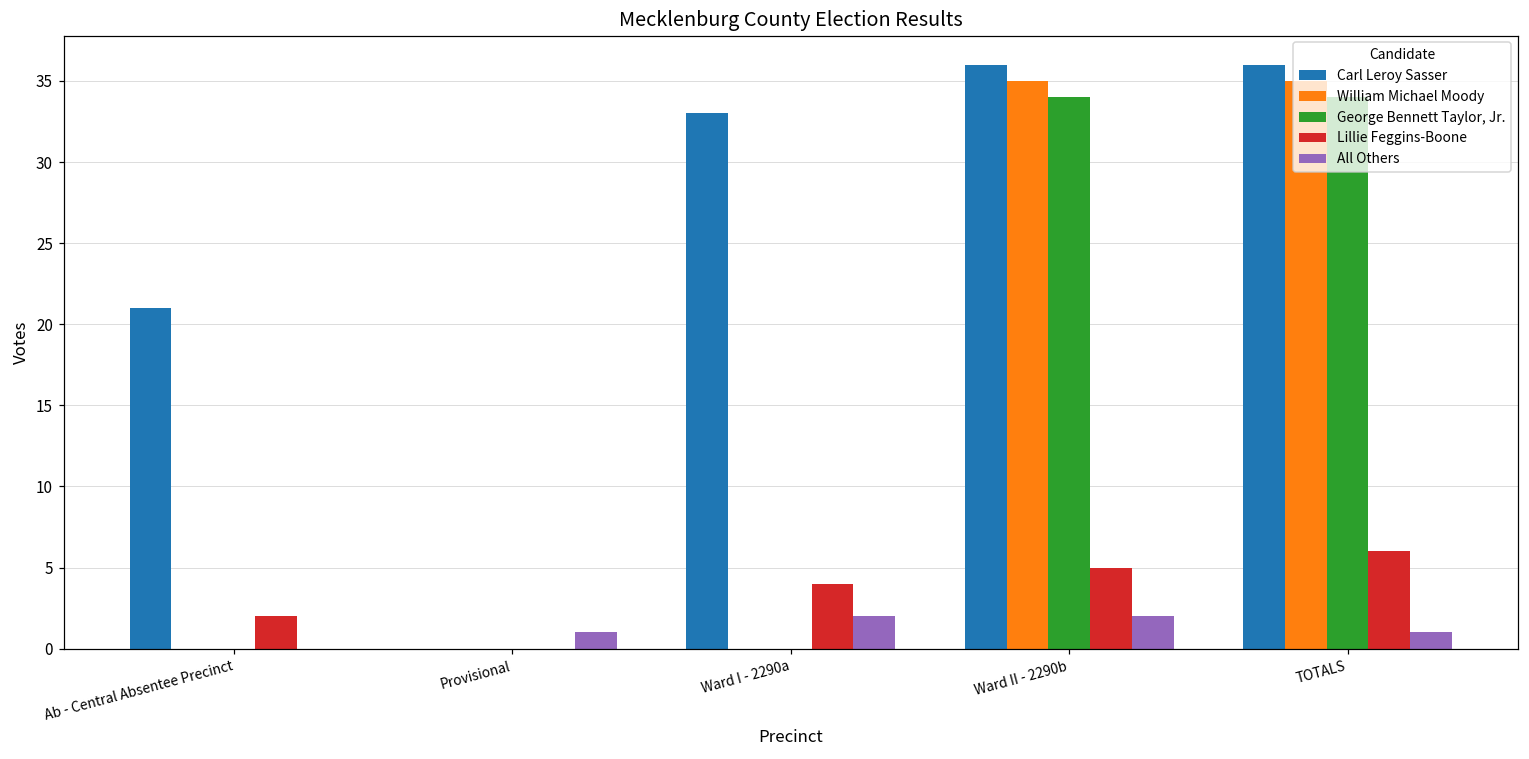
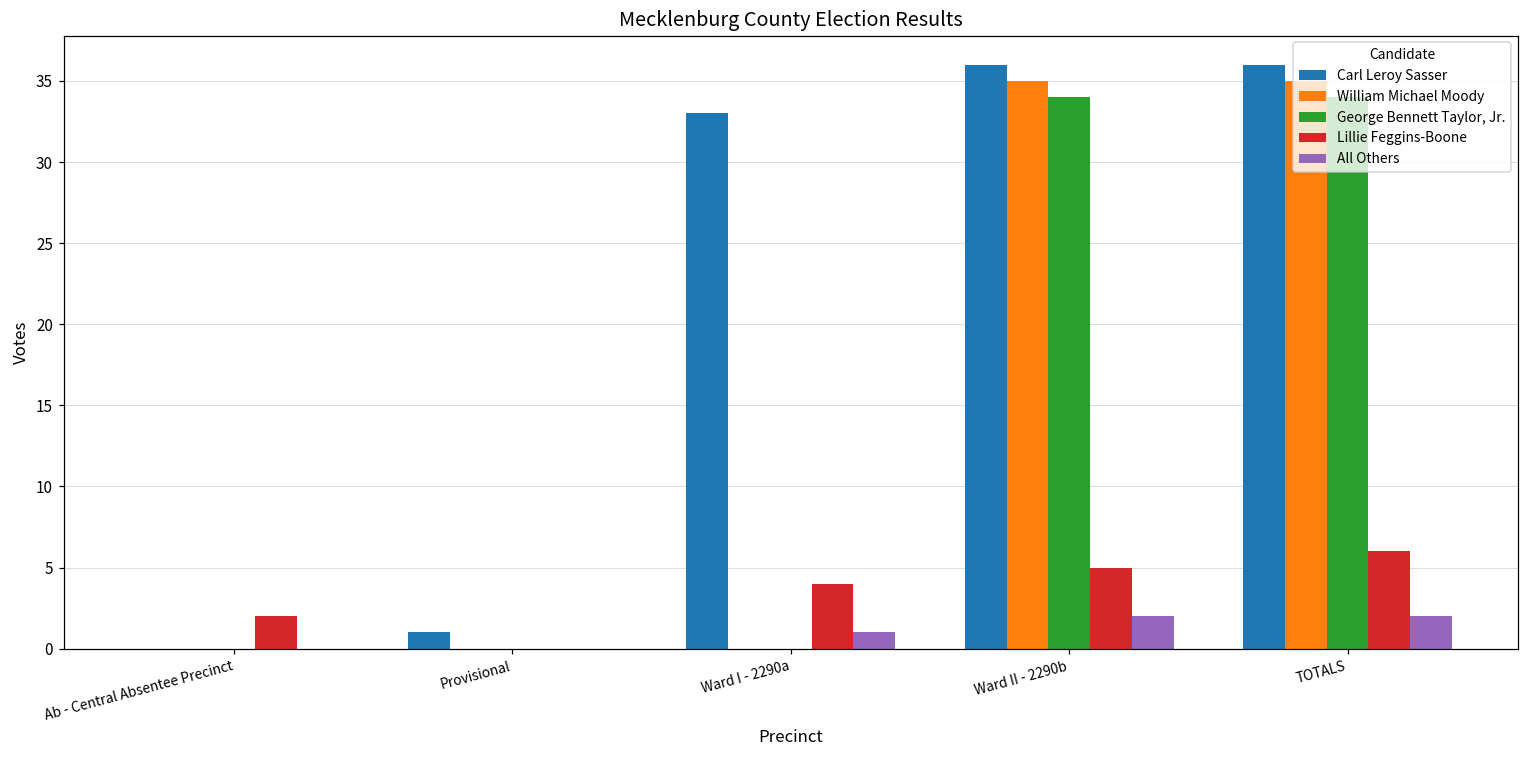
  {
    "Carl Leroy Sasser": {
-     "Ab - Central Absentee Precinct": 21,
-     "Provisional": 0,
+     "Ab - Central Absentee Precinct": 0,
+     "Provisional": 1,
      "Ward I - 2290a": 33,
      "Ward II - 2290b": 36,
      "TOTALS": 36
    },
    "William Michael Moody": {
      "Ab - Central Absentee Precinct": 0,
      "Provisional": 0,
      "Ward I - 2290a": 0,
      "Ward II - 2290b": 35
    },
    "George Bennett Taylor, Jr.": {
      "Ab - Central Absentee Precinct": 0,
      "Provisional": 0,
      "Ward I - 2290a": 0,
      "Ward II - 2290b": 34
    },
    "Lillie Feggins-Boone": {
      "Ab - Central Absentee Precinct": 2,
      "Provisional": 0,
      "Ward I - 2290a": 4,
      "Ward II - 2290b": 5,
      "TOTALS": 6
    },
    "All Others": {
      "Ab - Central Absentee Precinct": 0,
-     "Provisional": 1,
-     "Ward I - 2290a": 2,
+     "Provisional": 0,
+     "Ward I - 2290a": 1,
      "Ward II - 2290b": 2,
-     "TOTALS": 1
+     "TOTALS": 2
    }
  }
